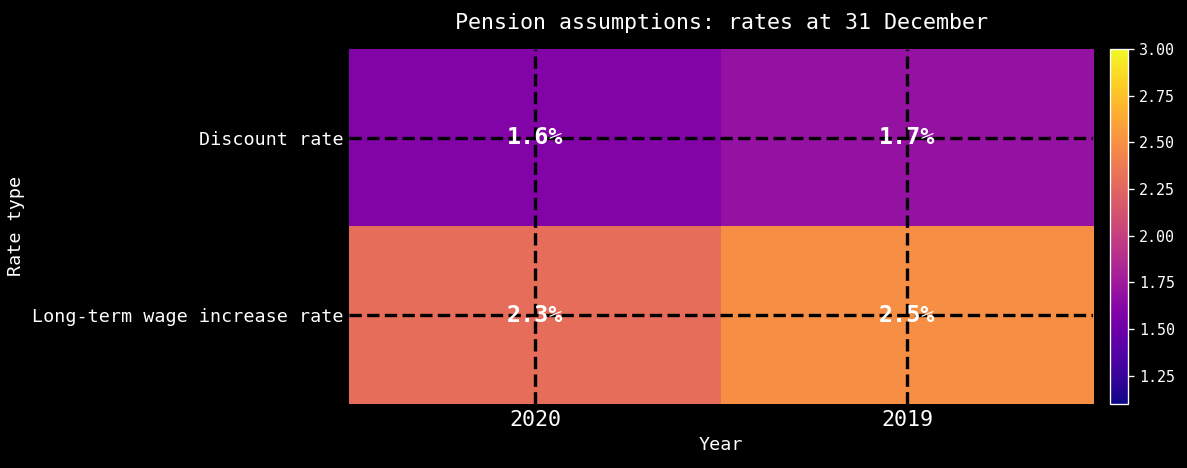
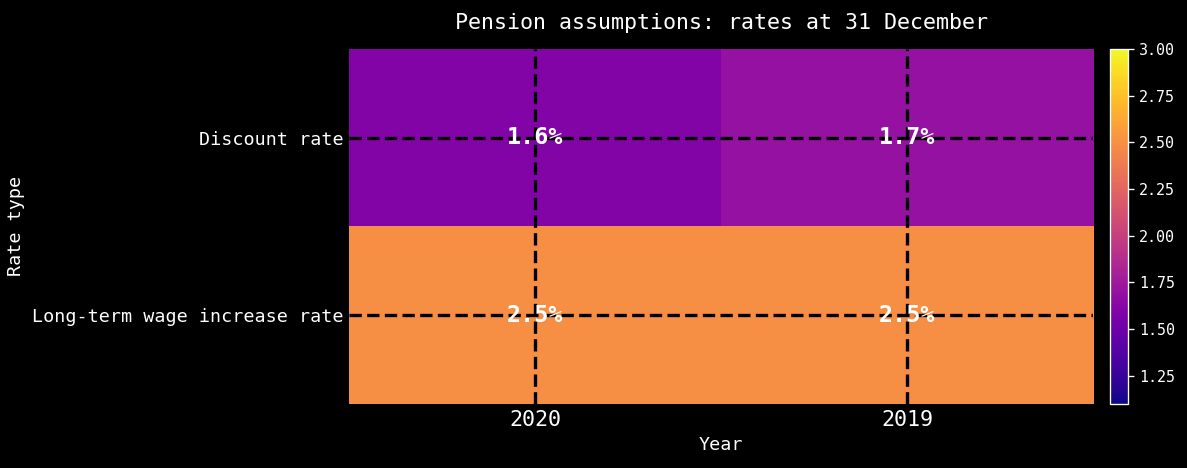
  {
    "Discount rate": {
      "2020": "1.6%",
      "2019": "1.7%"
    },
    "Long-term wage increase rate": {
-     "2020": "2.3%",
+     "2020": "2.5%",
      "2019": "2.5%"
    }
  }
